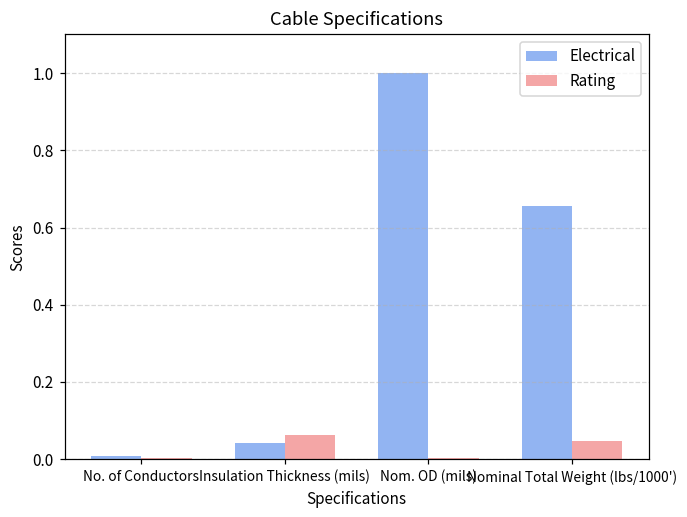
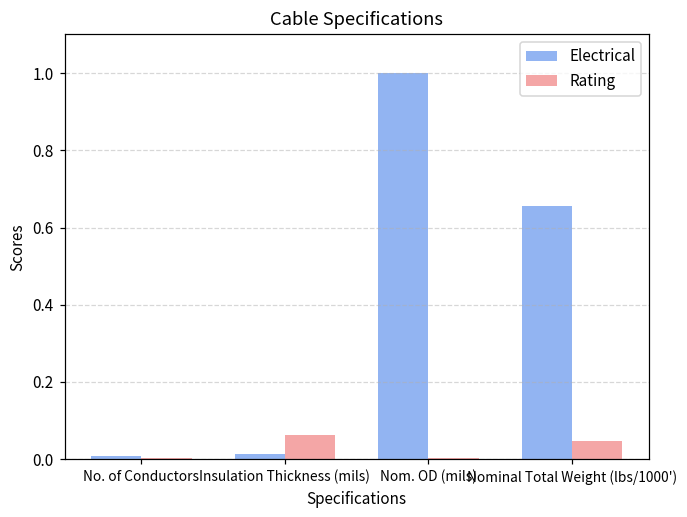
  {
    "Electrical": {
      "No. of Conductors": 0.01,
-     "Insulation Thickness (mils)": 0.04,
+     "Insulation Thickness (mils)": 0.01,
      "Nom. OD (mils)": 1.00,
      "Nominal Total Weight (lbs/1000')": 0.66
    },
    "Rating": {
      "Insulation Thickness (mils)": 0.06,
      "Nominal Total Weight (lbs/1000')": 0.05
    }
  }
